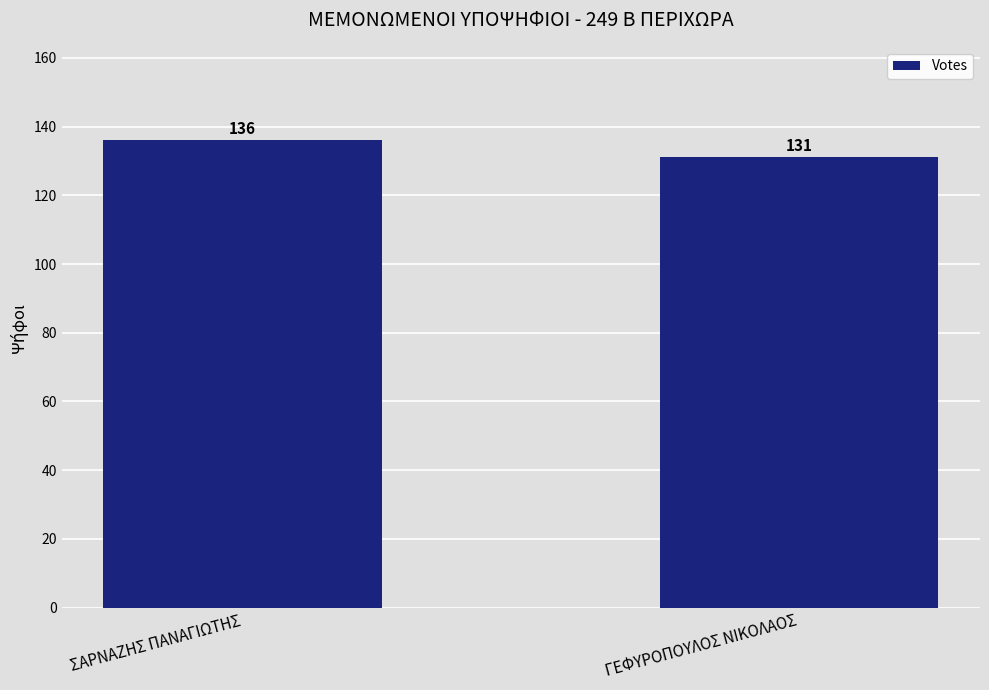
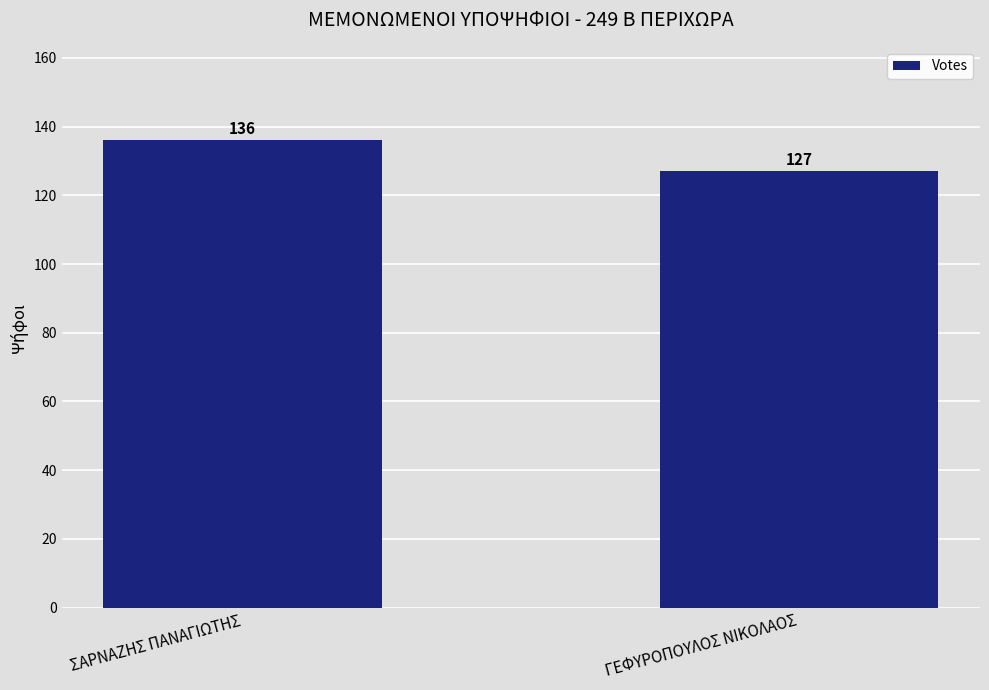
  {
    "ΣΑΡΝΑΖΗΣ ΠΑΝΑΓΙΩΤΗΣ": 136,
-   "ΓΕΦΥΡΟΠΟΥΛΟΣ ΝΙΚΟΛΑΟΣ": 131
+   "ΓΕΦΥΡΟΠΟΥΛΟΣ ΝΙΚΟΛΑΟΣ": 127
  }
